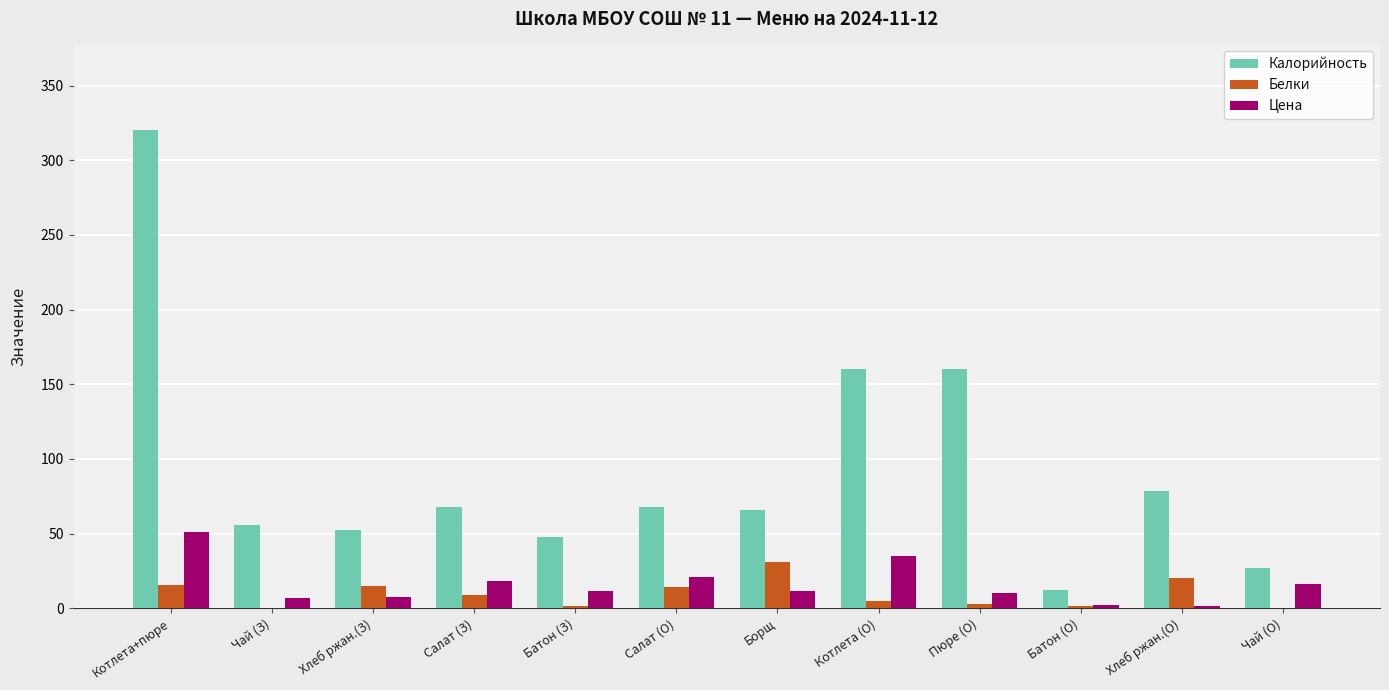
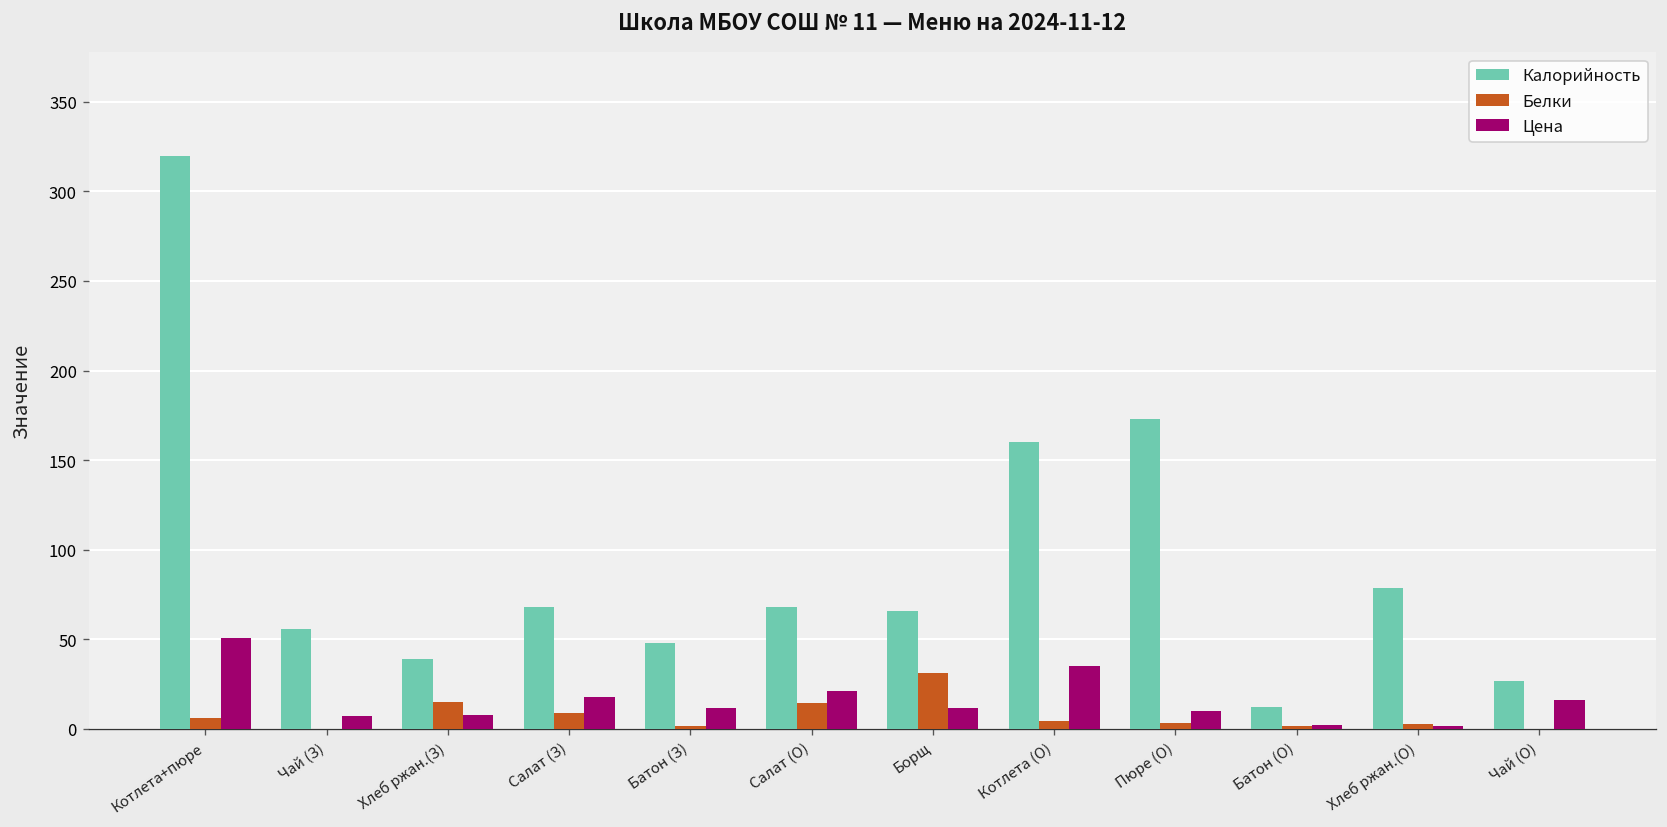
  {
    "Калорийность": {
      "Котлета+пюре": 320,
      "Чай (З)": 56,
-     "Хлеб ржан.(З)": 52,
+     "Хлеб ржан.(З)": 39,
      "Салат (З)": 68,
      "Батон (З)": 48,
      "Салат (О)": 68,
      "Борщ": 66,
      "Котлета (О)": 160,
-     "Пюре (О)": 160,
+     "Пюре (О)": 173,
      "Батон (О)": 12,
      "Хлеб ржан.(О)": 79,
      "Чай (О)": 27
    },
    "Белки": {
-     "Котлета+пюре": 15,
+     "Котлета+пюре": 6,
      "Хлеб ржан.(З)": 15,
      "Салат (З)": 9,
      "Салат (О)": 14,
      "Борщ": 31,
      "Котлета (О)": 5,
      "Пюре (О)": 3,
-     "Хлеб ржан.(О)": 21
+     "Хлеб ржан.(О)": 3
    },
    "Цена": {
      "Котлета+пюре": 51,
      "Чай (З)": 7,
      "Хлеб ржан.(З)": 8,
      "Салат (З)": 18,
      "Батон (З)": 12,
      "Салат (О)": 21,
      "Борщ": 11,
      "Котлета (О)": 35,
      "Пюре (О)": 10,
      "Батон (О)": 2,
      "Чай (О)": 16
    }
  }
